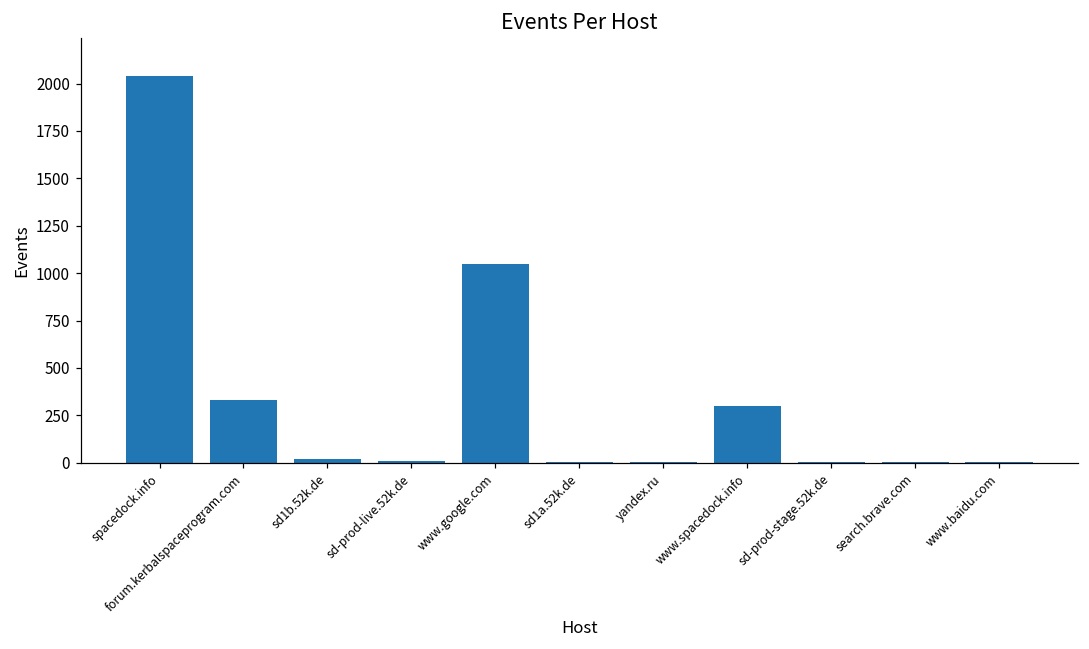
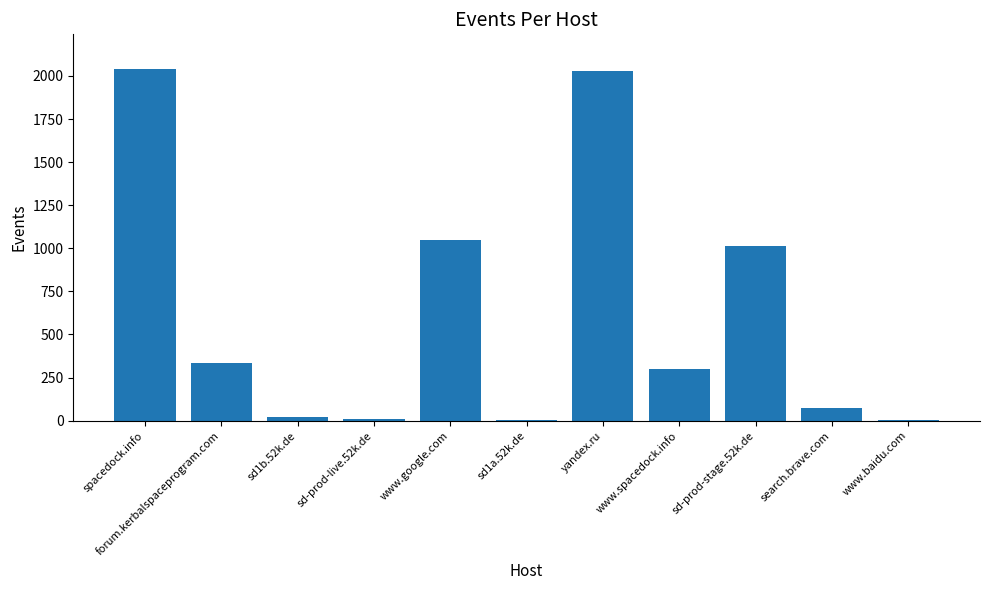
  {
    "spacedock.info": 2040,
    "forum.kerbalspaceprogram.com": 330,
    "sd1b.52k.de": 20,
    "www.google.com": 1050,
-   "yandex.ru": 0,
+   "yandex.ru": 2030,
    "www.spacedock.info": 300,
-   "sd-prod-stage.52k.de": 0,
-   "search.brave.com": 0
+   "sd-prod-stage.52k.de": 1020,
+   "search.brave.com": 70
  }
